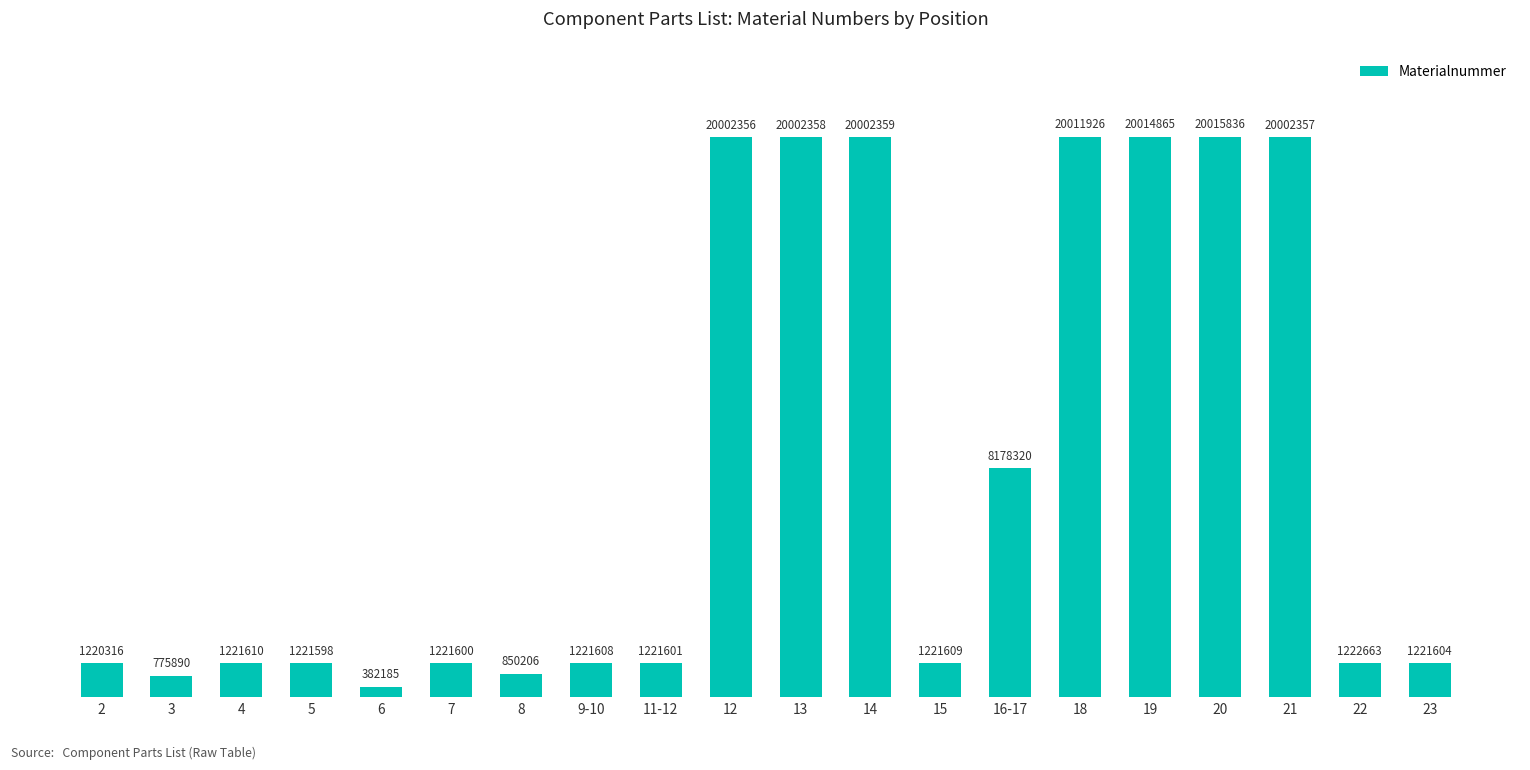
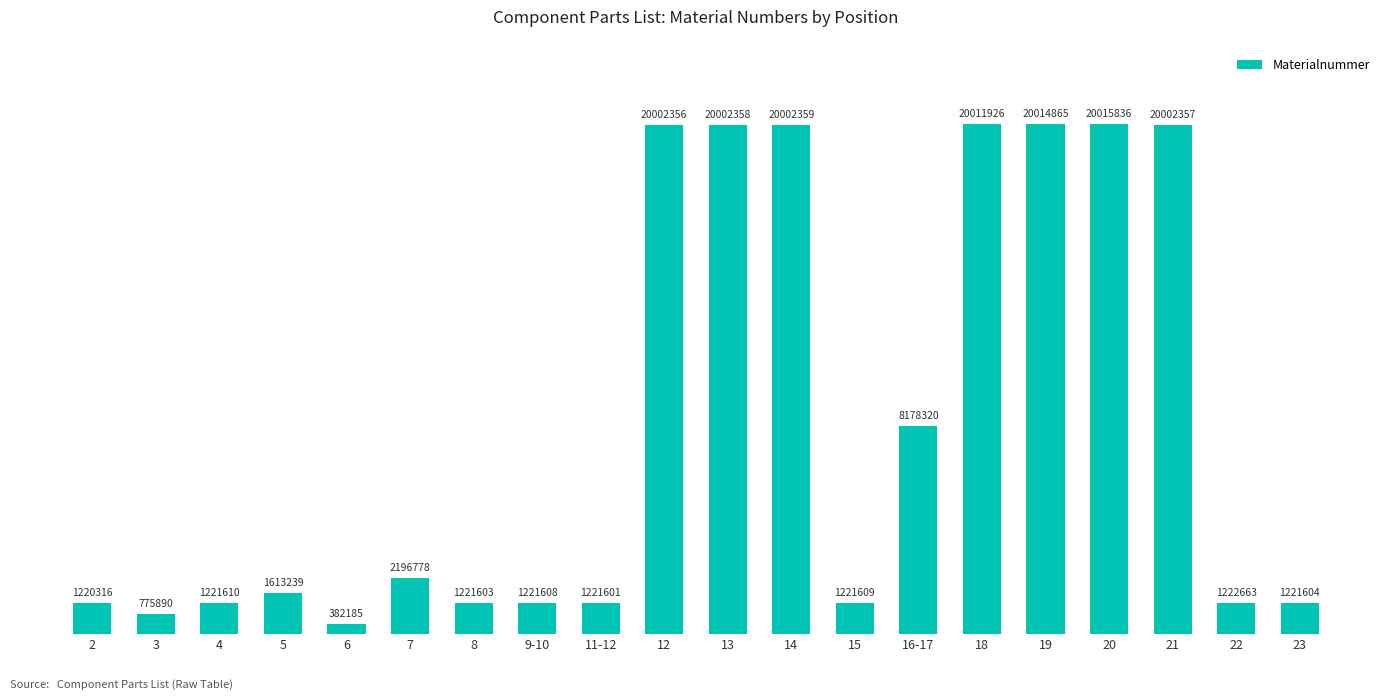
  {
    "2": 1220316,
    "3": 775890,
    "4": 1221610,
-   "5": 1221598,
+   "5": 1613239,
    "6": 382185,
-   "7": 1221600,
-   "8": 850206,
+   "7": 2196778,
+   "8": 1221603,
    "9-10": 1221608,
    "11-12": 1221601,
    "12": 20002356,
    "13": 20002358,
    "14": 20002359,
    "15": 1221609,
    "16-17": 8178320,
    "18": 20011926,
    "19": 20014865,
    "20": 20015836,
    "21": 20002357,
    "22": 1222663,
    "23": 1221604
  }
